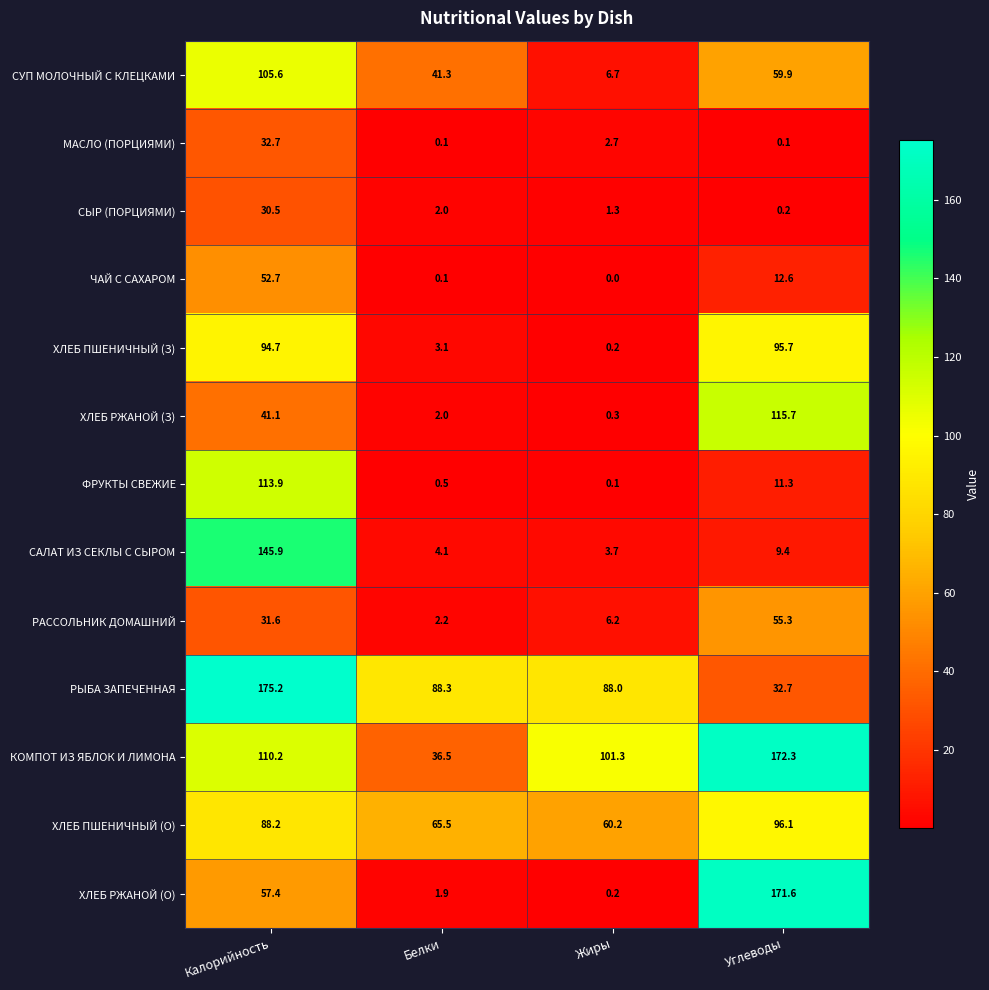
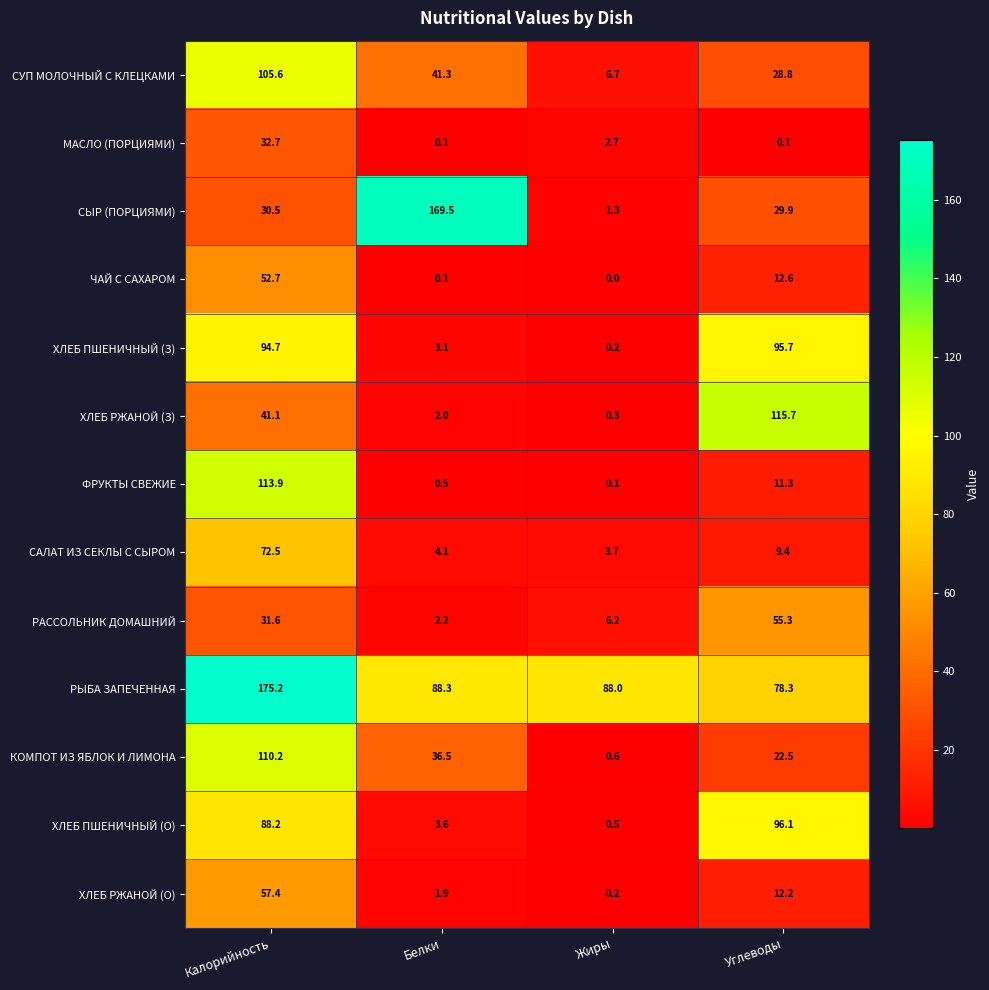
  {
    "СУП МОЛОЧНЫЙ С КЛЕЦКАМИ": {
      "Калорийность": 105.6,
      "Белки": 41.3,
      "Жиры": 6.7,
-     "Углеводы": 59.9
+     "Углеводы": 28.8
    },
    "МАСЛО (ПОРЦИЯМИ)": {
      "Калорийность": 32.7,
      "Белки": 0.1,
      "Жиры": 2.7,
      "Углеводы": 0.1
    },
    "СЫР (ПОРЦИЯМИ)": {
      "Калорийность": 30.5,
-     "Белки": 2.0,
+     "Белки": 169.5,
      "Жиры": 1.3,
-     "Углеводы": 0.2
+     "Углеводы": 29.9
    },
    "ЧАЙ С САХАРОМ": {
      "Калорийность": 52.7,
      "Белки": 0.1,
      "Жиры": 0.0,
      "Углеводы": 12.6
    },
    "ХЛЕБ ПШЕНИЧНЫЙ (З)": {
      "Калорийность": 94.7,
      "Белки": 3.1,
      "Жиры": 0.2,
      "Углеводы": 95.7
    },
    "ХЛЕБ РЖАНОЙ (З)": {
      "Калорийность": 41.1,
      "Белки": 2.0,
      "Жиры": 0.3,
      "Углеводы": 115.7
    },
    "ФРУКТЫ СВЕЖИЕ": {
      "Калорийность": 113.9,
      "Белки": 0.5,
      "Жиры": 0.1,
      "Углеводы": 11.3
    },
    "САЛАТ ИЗ СЕКЛЫ С СЫРОМ": {
-     "Калорийность": 145.9,
+     "Калорийность": 72.5,
      "Белки": 4.1,
      "Жиры": 3.7,
      "Углеводы": 9.4
    },
    "РАССОЛЬНИК ДОМАШНИЙ": {
      "Калорийность": 31.6,
      "Белки": 2.2,
      "Жиры": 6.2,
      "Углеводы": 55.3
    },
    "РЫБА ЗАПЕЧЕННАЯ": {
      "Калорийность": 175.2,
      "Белки": 88.3,
      "Жиры": 88.0,
-     "Углеводы": 32.7
+     "Углеводы": 78.3
    },
    "КОМПОТ ИЗ ЯБЛОК И ЛИМОНА": {
      "Калорийность": 110.2,
      "Белки": 36.5,
-     "Жиры": 101.3,
-     "Углеводы": 172.3
+     "Жиры": 0.6,
+     "Углеводы": 22.5
    },
    "ХЛЕБ ПШЕНИЧНЫЙ (О)": {
      "Калорийность": 88.2,
-     "Белки": 65.5,
-     "Жиры": 60.2,
+     "Белки": 3.6,
+     "Жиры": 0.5,
      "Углеводы": 96.1
    },
    "ХЛЕБ РЖАНОЙ (О)": {
      "Калорийность": 57.4,
      "Белки": 1.9,
      "Жиры": 0.2,
-     "Углеводы": 171.6
+     "Углеводы": 12.2
    }
  }
